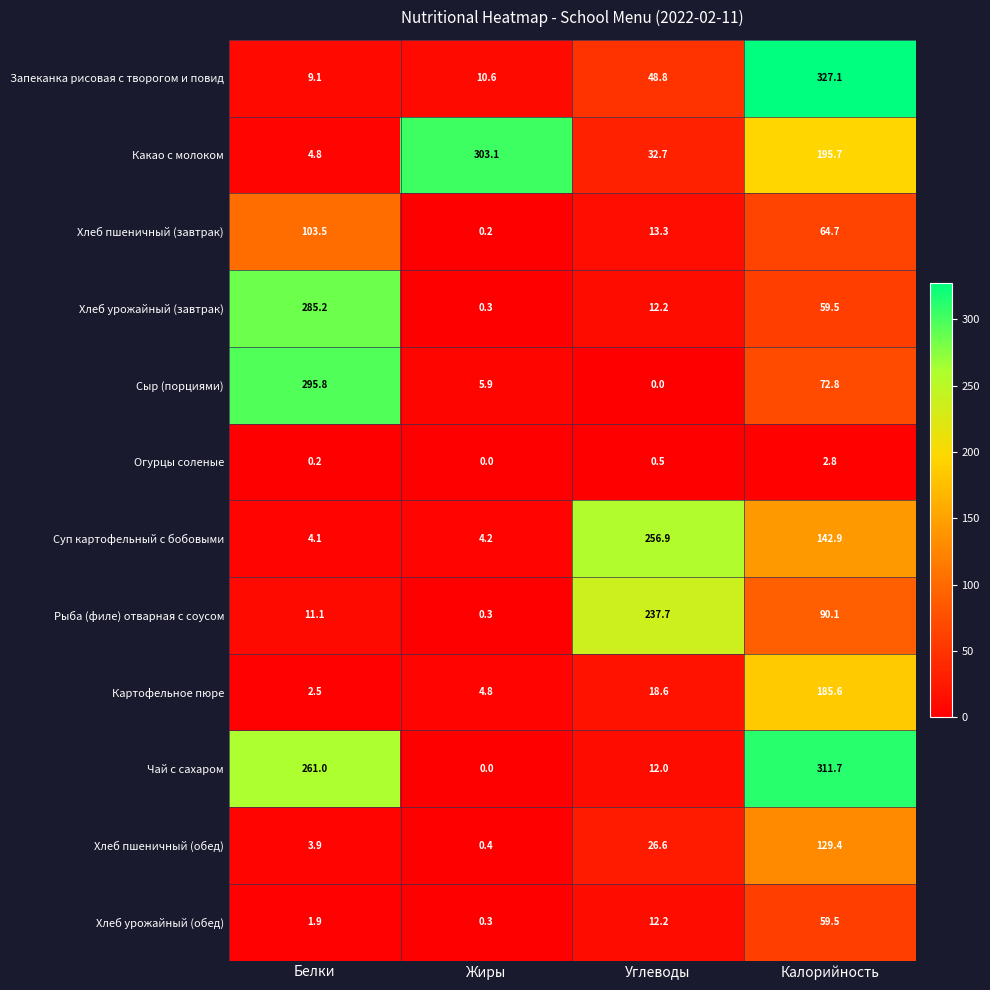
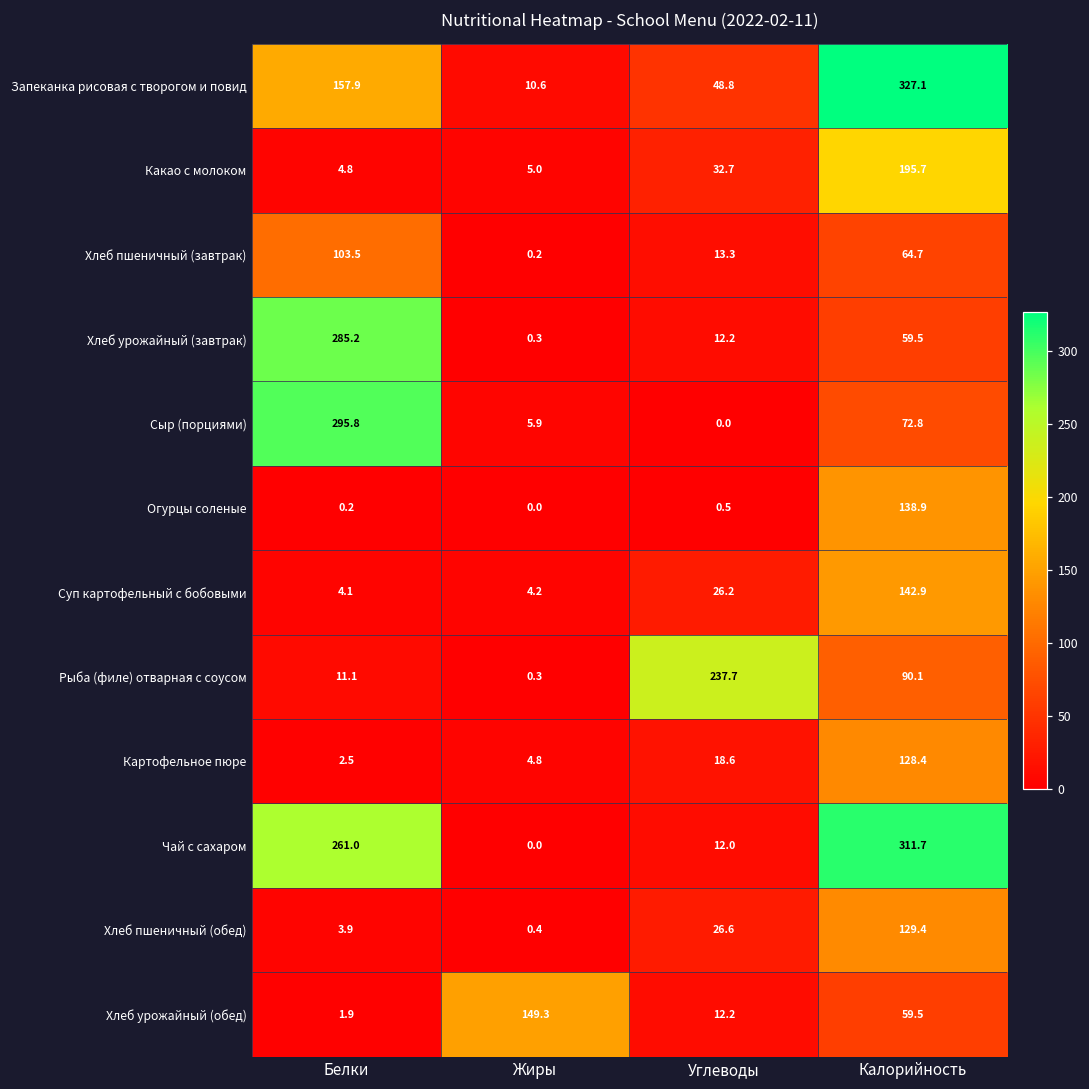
  {
    "Запеканка рисовая с творогом и повид": {
-     "Белки": 9.1,
+     "Белки": 157.9,
      "Жиры": 10.6,
      "Углеводы": 48.8,
      "Калорийность": 327.1
    },
    "Какао с молоком": {
      "Белки": 4.8,
-     "Жиры": 303.1,
+     "Жиры": 5.0,
      "Углеводы": 32.7,
      "Калорийность": 195.7
    },
    "Хлеб пшеничный (завтрак)": {
      "Белки": 103.5,
      "Жиры": 0.2,
      "Углеводы": 13.3,
      "Калорийность": 64.7
    },
    "Хлеб урожайный (завтрак)": {
      "Белки": 285.2,
      "Жиры": 0.3,
      "Углеводы": 12.2,
      "Калорийность": 59.5
    },
    "Сыр (порциями)": {
      "Белки": 295.8,
      "Жиры": 5.9,
      "Углеводы": 0.0,
      "Калорийность": 72.8
    },
    "Огурцы соленые": {
      "Белки": 0.2,
      "Жиры": 0.0,
      "Углеводы": 0.5,
-     "Калорийность": 2.8
+     "Калорийность": 138.9
    },
    "Суп картофельный с бобовыми": {
      "Белки": 4.1,
      "Жиры": 4.2,
-     "Углеводы": 256.9,
+     "Углеводы": 26.2,
      "Калорийность": 142.9
    },
    "Рыба (филе) отварная с соусом": {
      "Белки": 11.1,
      "Жиры": 0.3,
      "Углеводы": 237.7,
      "Калорийность": 90.1
    },
    "Картофельное пюре": {
      "Белки": 2.5,
      "Жиры": 4.8,
      "Углеводы": 18.6,
-     "Калорийность": 185.6
+     "Калорийность": 128.4
    },
    "Чай с сахаром": {
      "Белки": 261.0,
      "Жиры": 0.0,
      "Углеводы": 12.0,
      "Калорийность": 311.7
    },
    "Хлеб пшеничный (обед)": {
      "Белки": 3.9,
      "Жиры": 0.4,
      "Углеводы": 26.6,
      "Калорийность": 129.4
    },
    "Хлеб урожайный (обед)": {
      "Белки": 1.9,
-     "Жиры": 0.3,
+     "Жиры": 149.3,
      "Углеводы": 12.2,
      "Калорийность": 59.5
    }
  }
